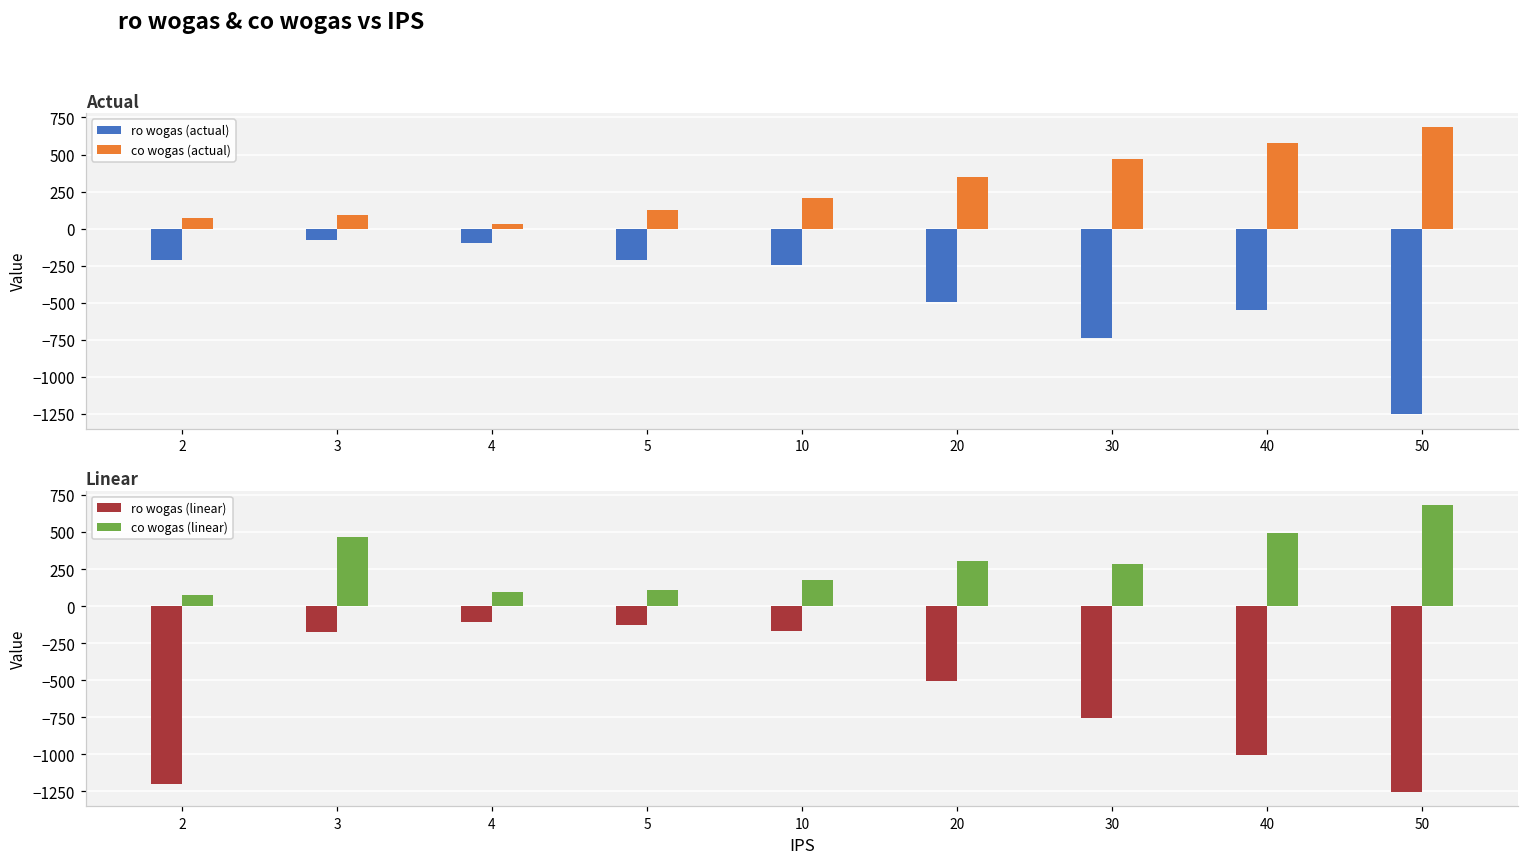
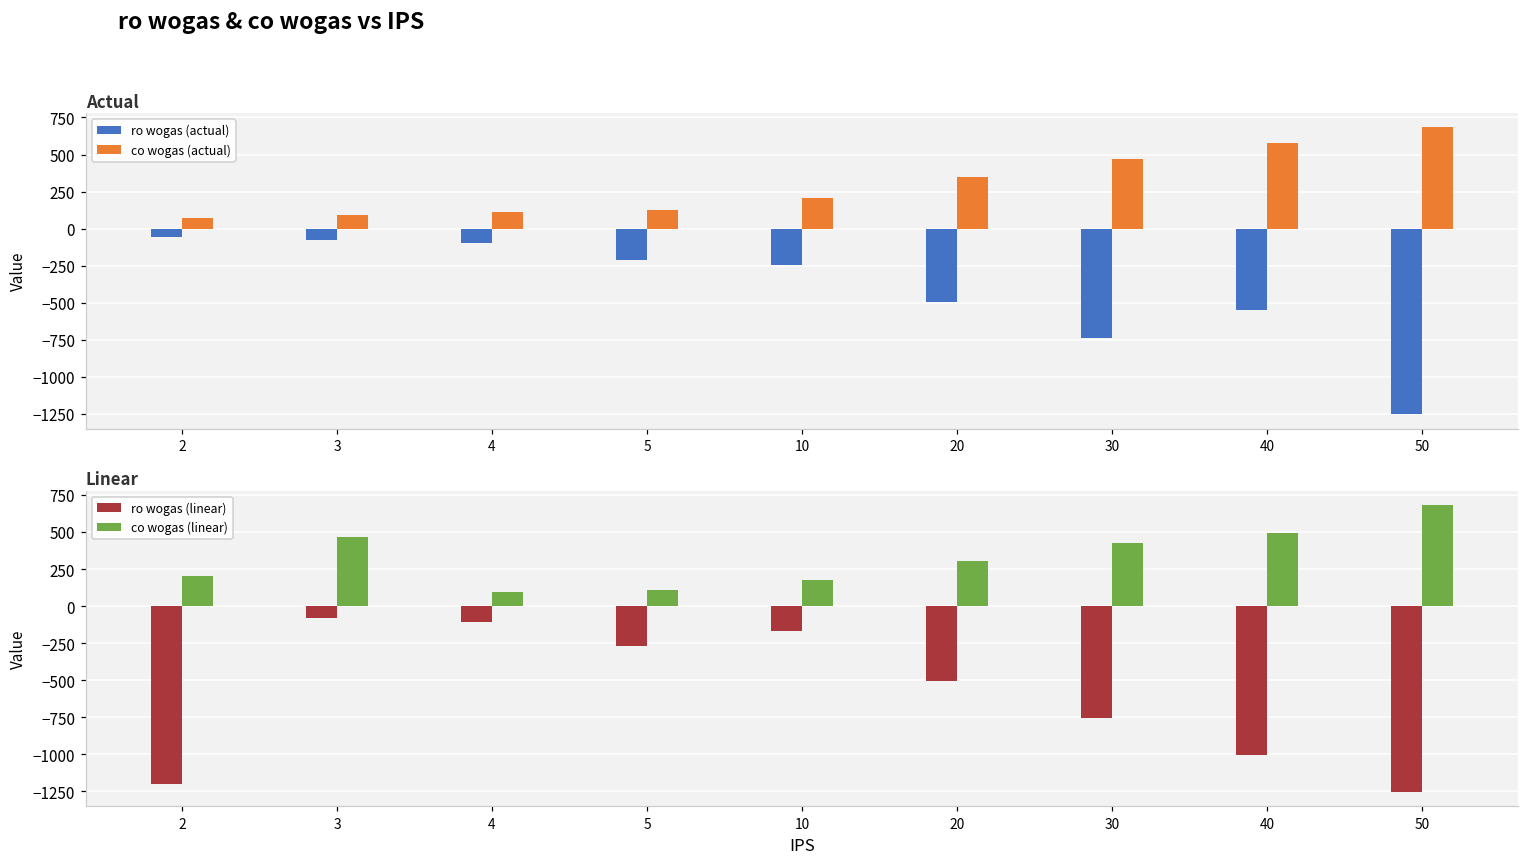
  {
    "Actual": {
      "ro wogas (actual)": {
-       "2": -210,
+       "2": -60,
        "3": -80,
        "4": -100,
        "5": -210,
        "10": -250,
        "20": -490,
        "30": -740,
        "40": -550,
        "50": -1250
      },
      "co wogas (actual)": {
        "2": 70,
        "3": 100,
-       "4": 30,
+       "4": 110,
        "5": 130,
        "10": 200,
        "20": 350,
        "30": 470,
        "40": 580,
        "50": 680
      }
    },
    "Linear": {
      "ro wogas (linear)": {
        "2": -1200,
-       "3": -170,
+       "3": -80,
        "4": -110,
-       "5": -130,
+       "5": -270,
        "10": -170,
        "20": -500,
        "30": -750,
        "40": -1000,
        "50": -1250
      },
      "co wogas (linear)": {
-       "2": 70,
+       "2": 200,
        "3": 470,
        "4": 100,
        "5": 110,
        "10": 170,
        "20": 300,
-       "30": 280,
+       "30": 430,
        "40": 500,
        "50": 680
      }
    }
  }
